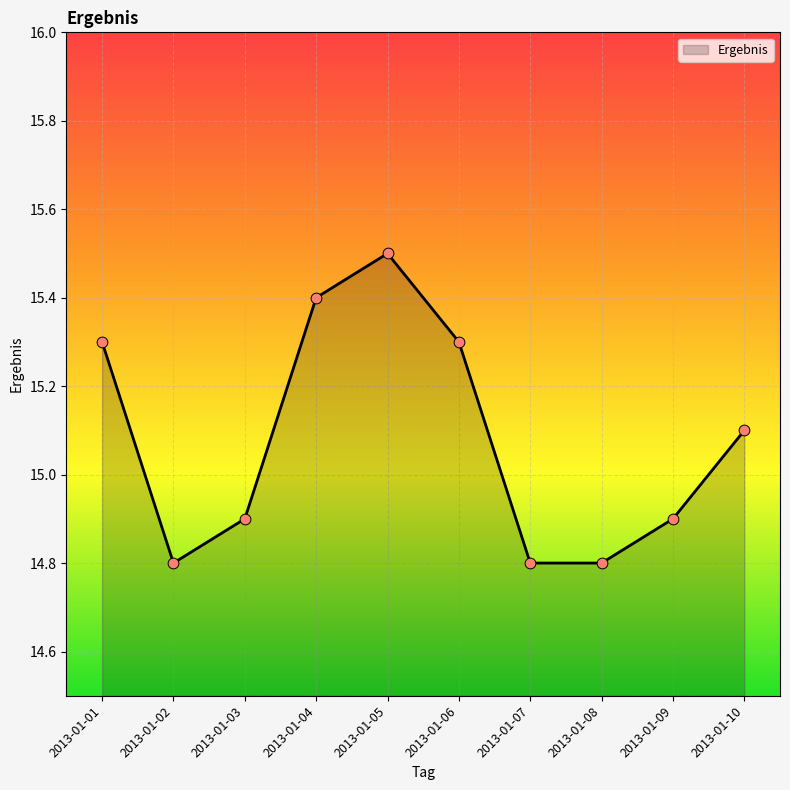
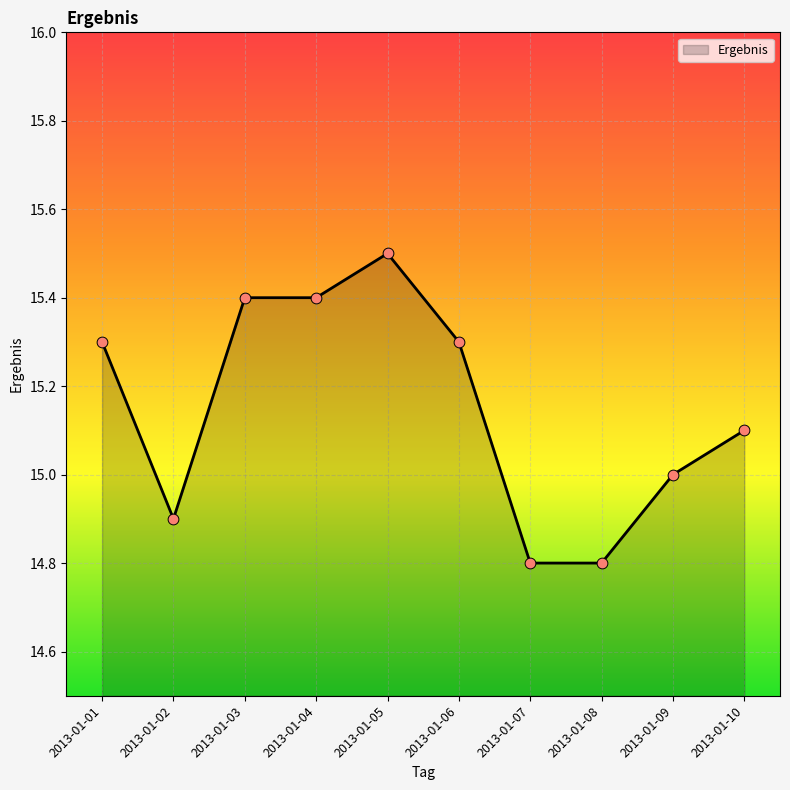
  {
    "2013-01-01": 15.3,
-   "2013-01-02": 14.8,
-   "2013-01-03": 14.9,
+   "2013-01-02": 14.9,
+   "2013-01-03": 15.4,
    "2013-01-04": 15.4,
    "2013-01-05": 15.5,
    "2013-01-06": 15.3,
    "2013-01-07": 14.8,
    "2013-01-08": 14.8,
-   "2013-01-09": 14.9,
+   "2013-01-09": 15.0,
    "2013-01-10": 15.1
  }
